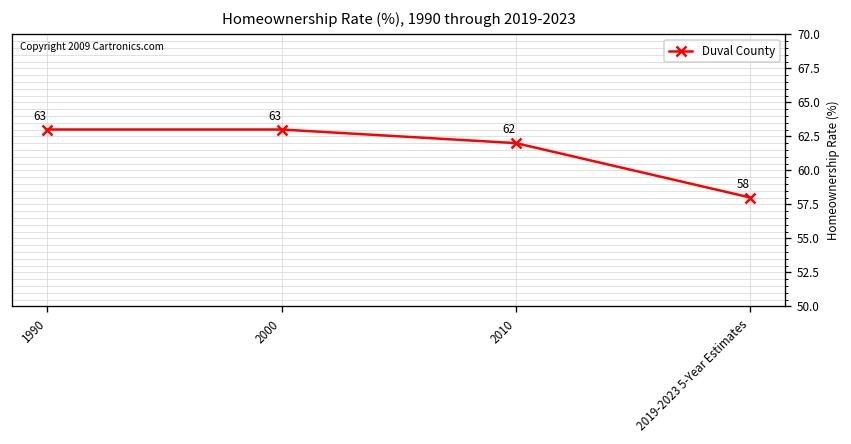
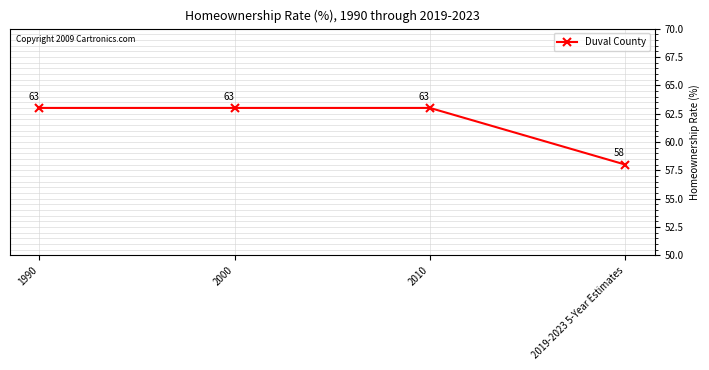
  {
    "1990": 63,
    "2000": 63,
-   "2010": 62,
+   "2010": 63,
    "2019-2023 5-Year Estimates": 58
  }
